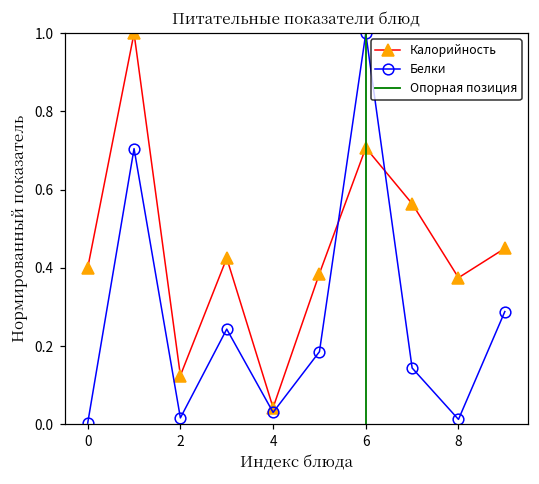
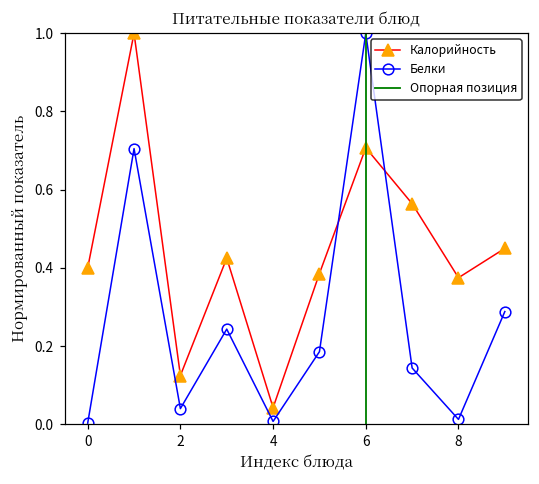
  {
    "Калорийность": {
      "0": 0.40,
      "2": 0.13,
      "4": 0.04,
      "6": 0.71,
      "8": 0.38
    },
    "Белки": {
      "0": 0.00,
-     "2": 0.02,
-     "4": 0.03,
+     "2": 0.04,
+     "4": 0.01,
      "6": 1.00,
      "8": 0.01
    }
  }
